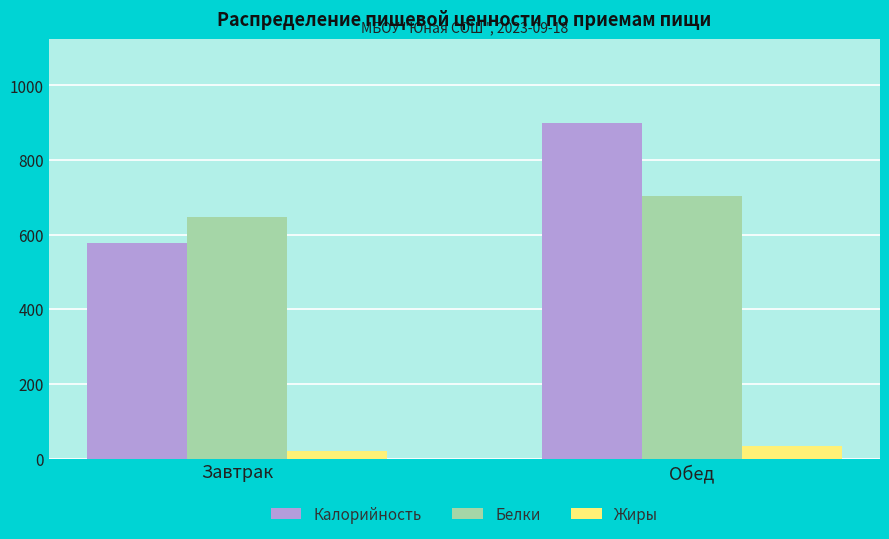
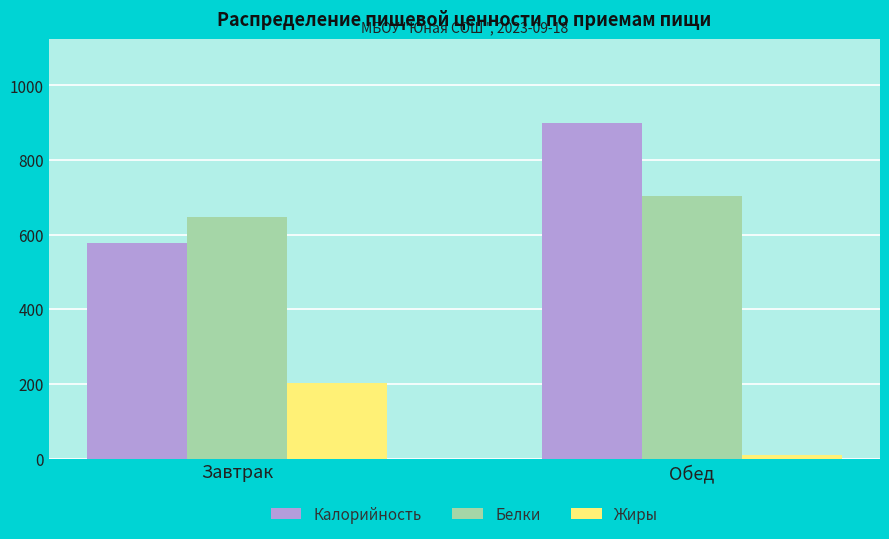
  {
    "Калорийность": {
      "Завтрак": 580,
      "Обед": 900
    },
    "Белки": {
      "Завтрак": 650,
      "Обед": 700
    },
    "Жиры": {
-     "Завтрак": 20,
-     "Обед": 30
+     "Завтрак": 200,
+     "Обед": 10
    }
  }
